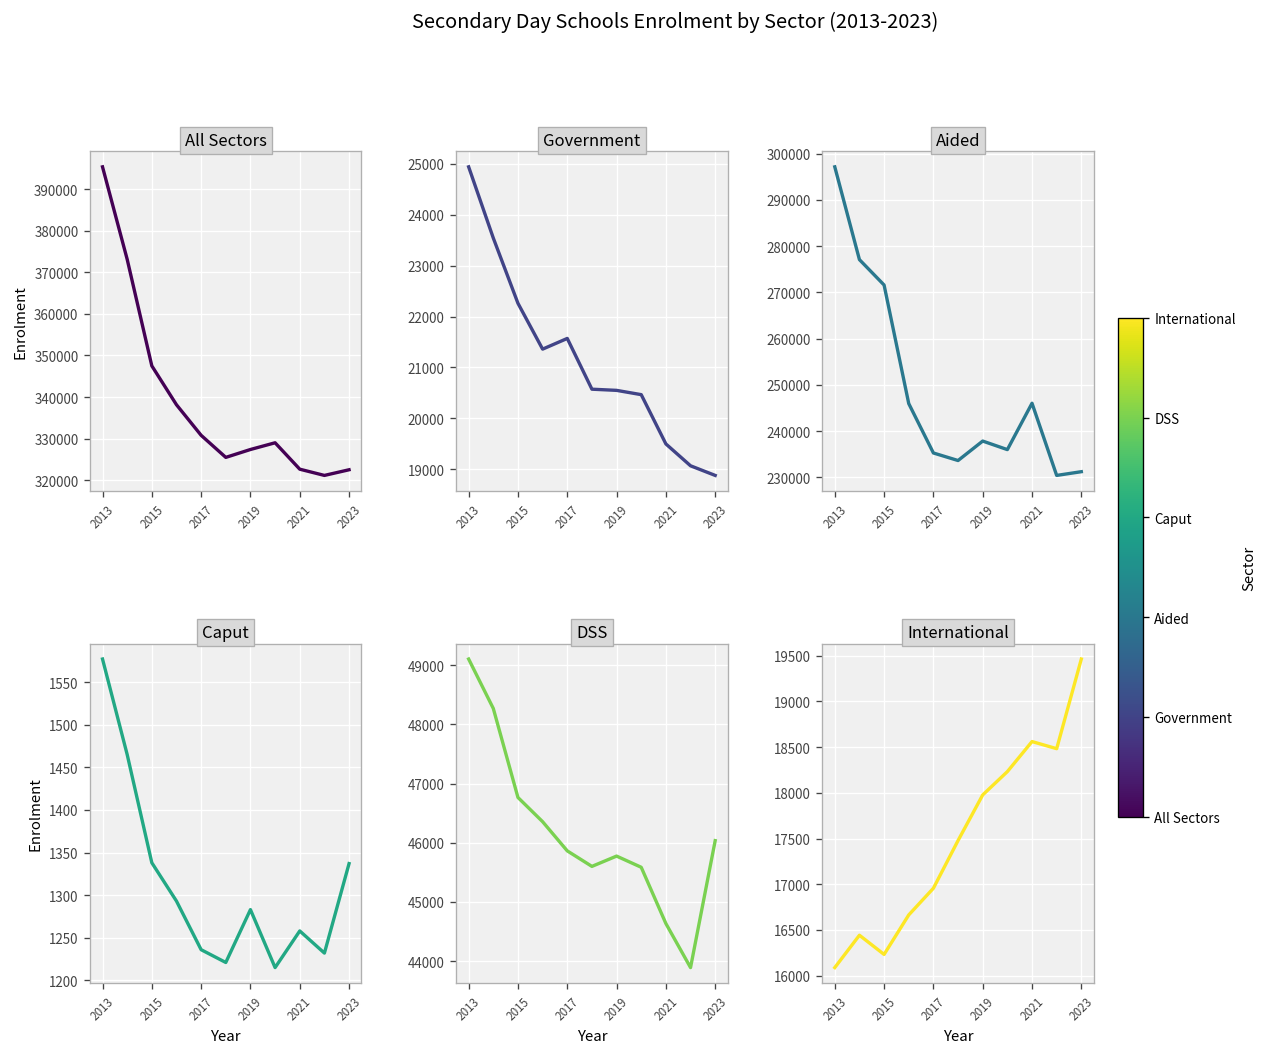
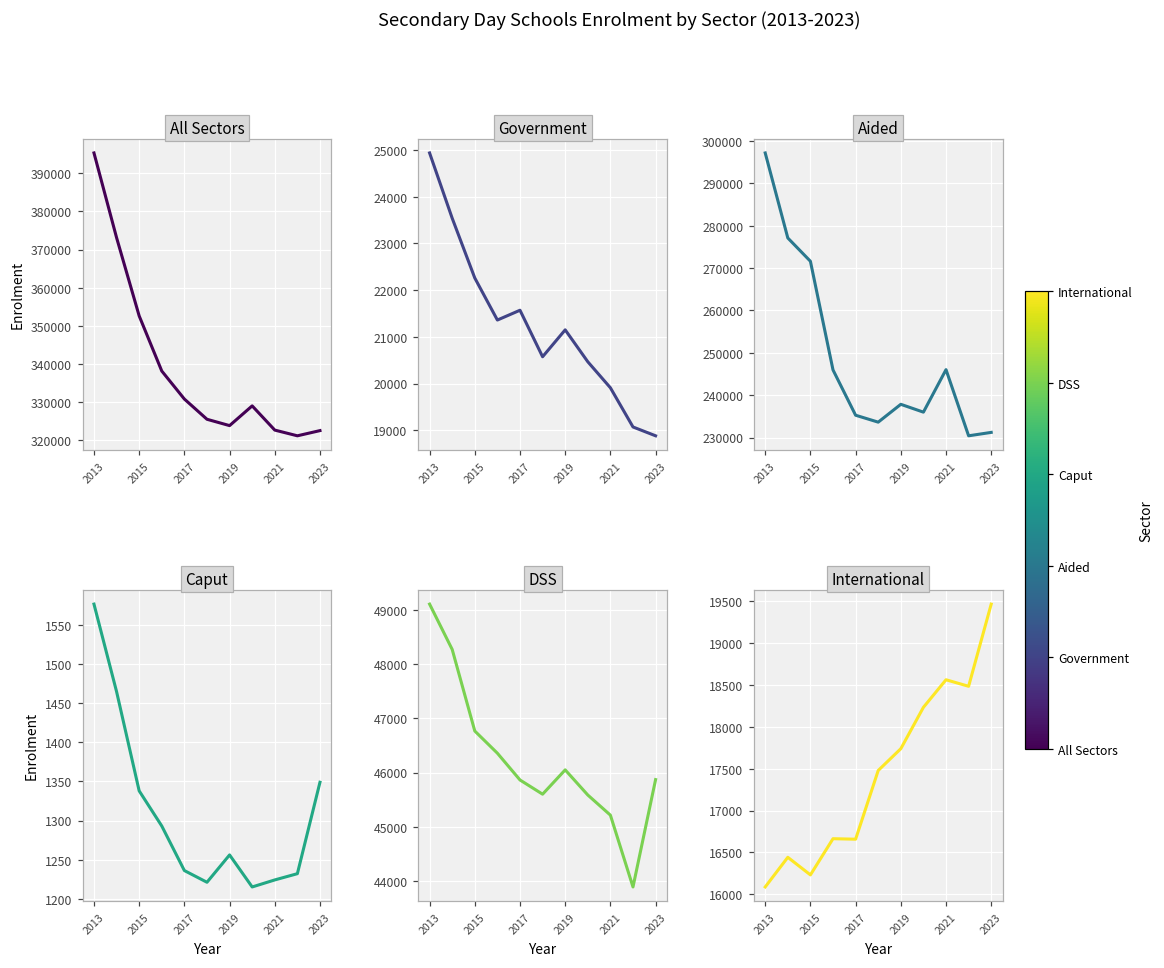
  {
    "All Sectors": {
      "2013": 395000,
-     "2015": 347000,
+     "2015": 353000,
      "2017": 331000,
-     "2019": 327000,
+     "2019": 324000,
      "2021": 323000,
      "2023": 323000
    },
    "Government": {
      "2013": 24900,
      "2015": 22300,
      "2017": 21600,
-     "2019": 20600,
-     "2021": 19500,
+     "2019": 21200,
+     "2021": 19900,
      "2023": 18900
    },
    "Aided": {
      "2013": 297000,
      "2015": 272000,
      "2017": 235000,
      "2019": 238000,
      "2021": 246000,
      "2023": 231000
    },
    "Caput": {
      "2013": 1580,
      "2015": 1340,
      "2017": 1240,
-     "2019": 1280,
-     "2021": 1260,
-     "2023": 1340
+     "2019": 1260,
+     "2021": 1220,
+     "2023": 1350
    },
    "DSS": {
      "2013": 49100,
      "2015": 46800,
      "2017": 45900,
-     "2019": 45800,
-     "2021": 44600,
-     "2023": 46000
+     "2019": 46000,
+     "2021": 45200,
+     "2023": 45900
    },
    "International": {
      "2013": 16100,
      "2015": 16200,
-     "2017": 17000,
-     "2019": 18000,
+     "2017": 16700,
+     "2019": 17700,
      "2021": 18600,
      "2023": 19500
    }
  }
